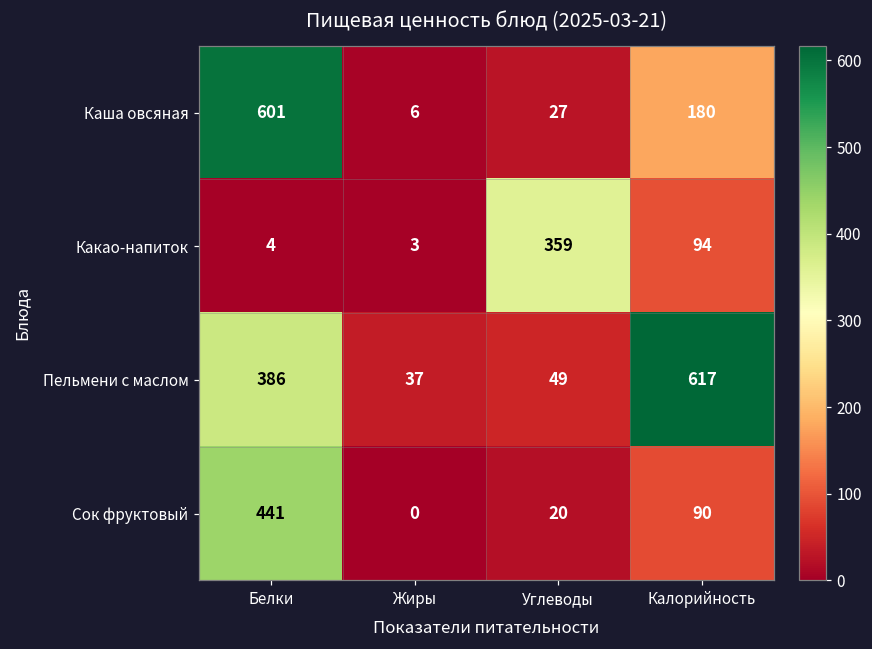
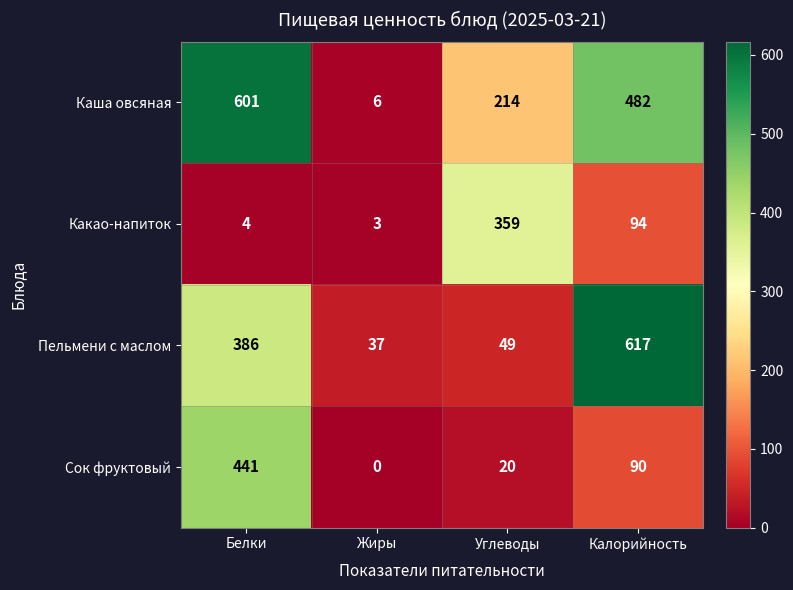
  {
    "Каша овсяная": {
      "Белки": 601,
      "Жиры": 6,
-     "Углеводы": 27,
-     "Калорийность": 180
+     "Углеводы": 214,
+     "Калорийность": 482
    },
    "Какао-напиток": {
      "Белки": 4,
      "Жиры": 3,
      "Углеводы": 359,
      "Калорийность": 94
    },
    "Пельмени с маслом": {
      "Белки": 386,
      "Жиры": 37,
      "Углеводы": 49,
      "Калорийность": 617
    },
    "Сок фруктовый": {
      "Белки": 441,
      "Жиры": 0,
      "Углеводы": 20,
      "Калорийность": 90
    }
  }
